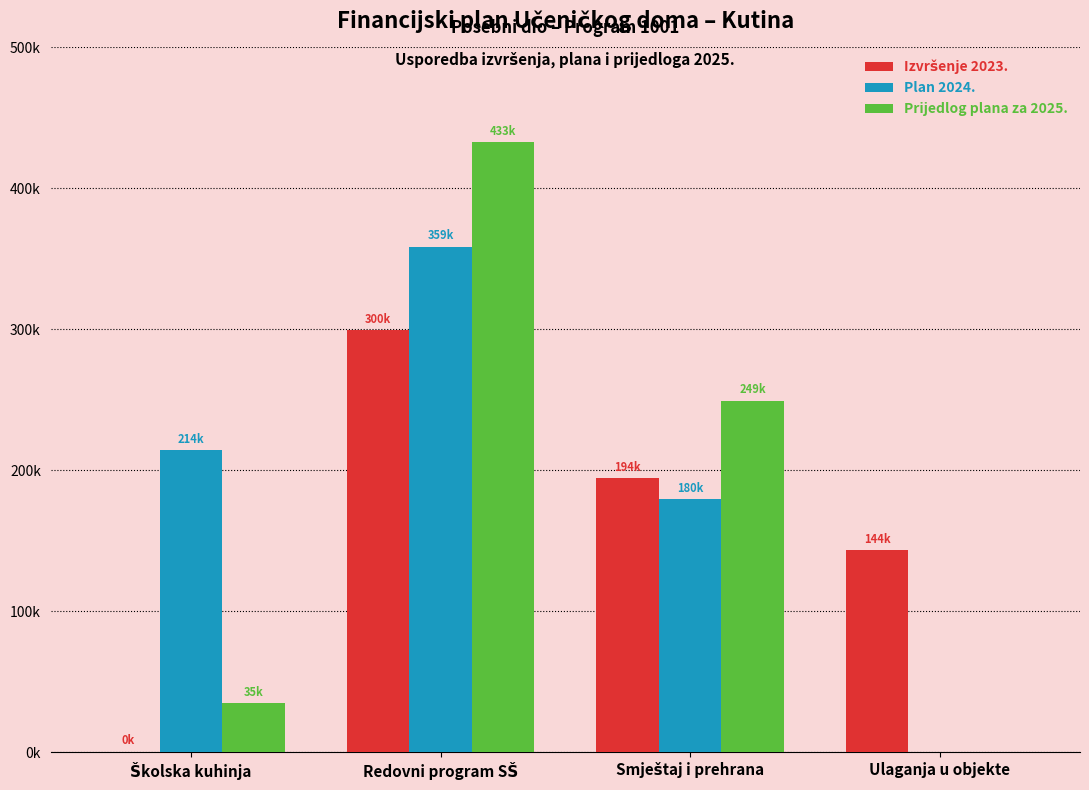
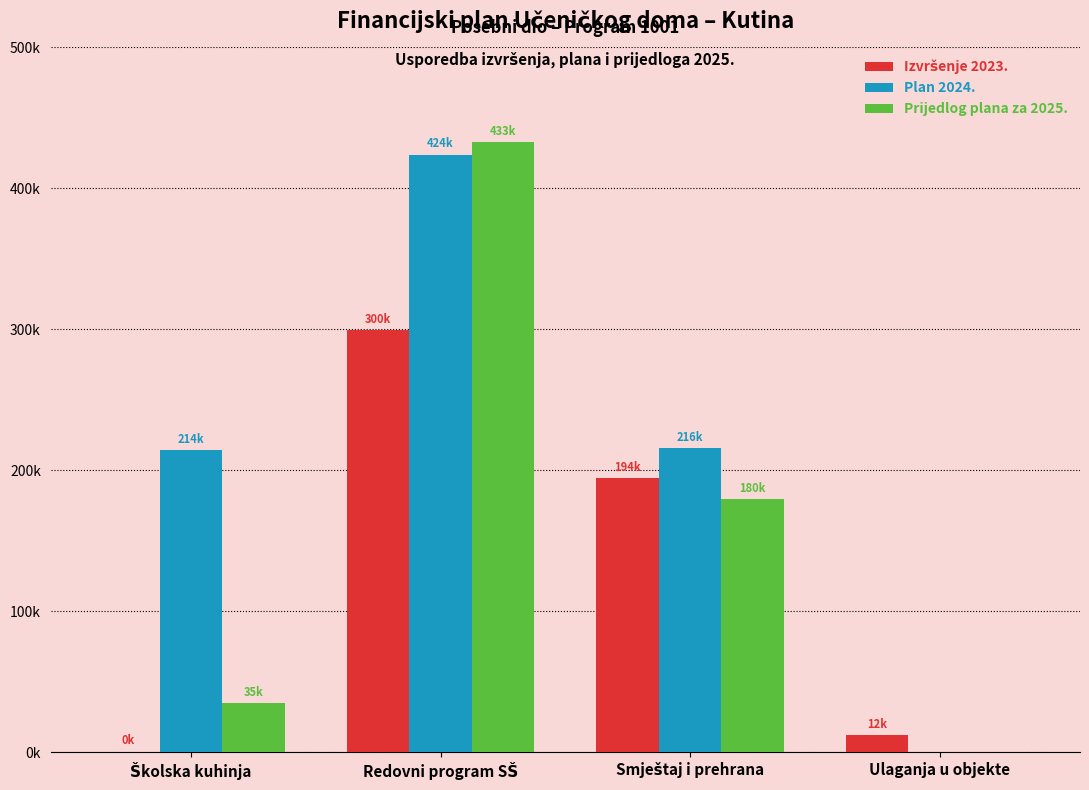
  {
    "Izvršenje 2023.": {
      "Redovni program SŠ": "300k",
      "Smještaj i prehrana": "194k",
-     "Ulaganja u objekte": "144k"
+     "Ulaganja u objekte": "12k"
    },
    "Plan 2024.": {
      "Školska kuhinja": "214k",
-     "Redovni program SŠ": "359k",
-     "Smještaj i prehrana": "180k"
+     "Redovni program SŠ": "424k",
+     "Smještaj i prehrana": "216k"
    },
    "Prijedlog plana za 2025.": {
      "Školska kuhinja": "35k",
      "Redovni program SŠ": "433k",
-     "Smještaj i prehrana": "249k"
+     "Smještaj i prehrana": "180k"
    }
  }
